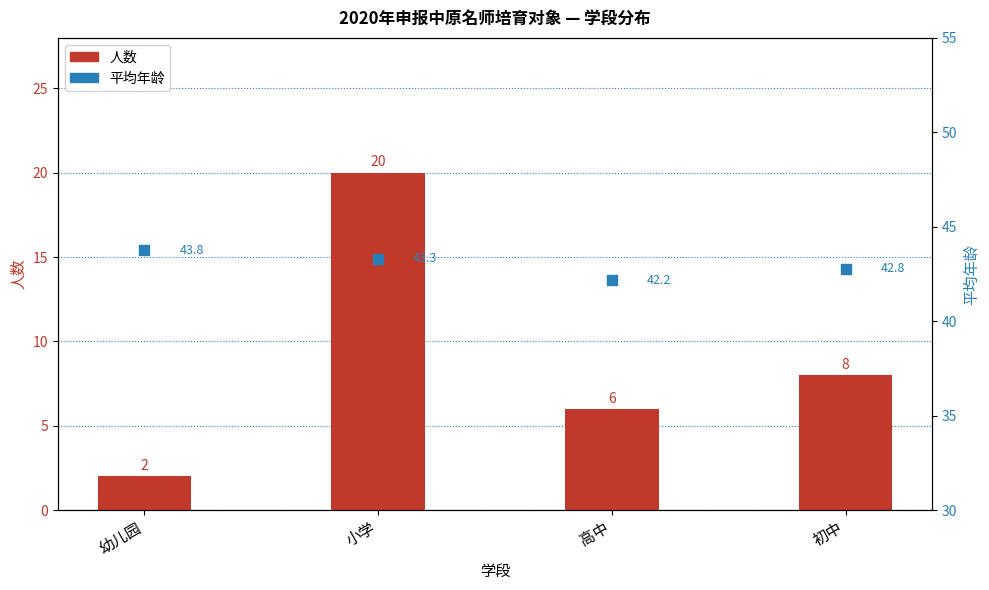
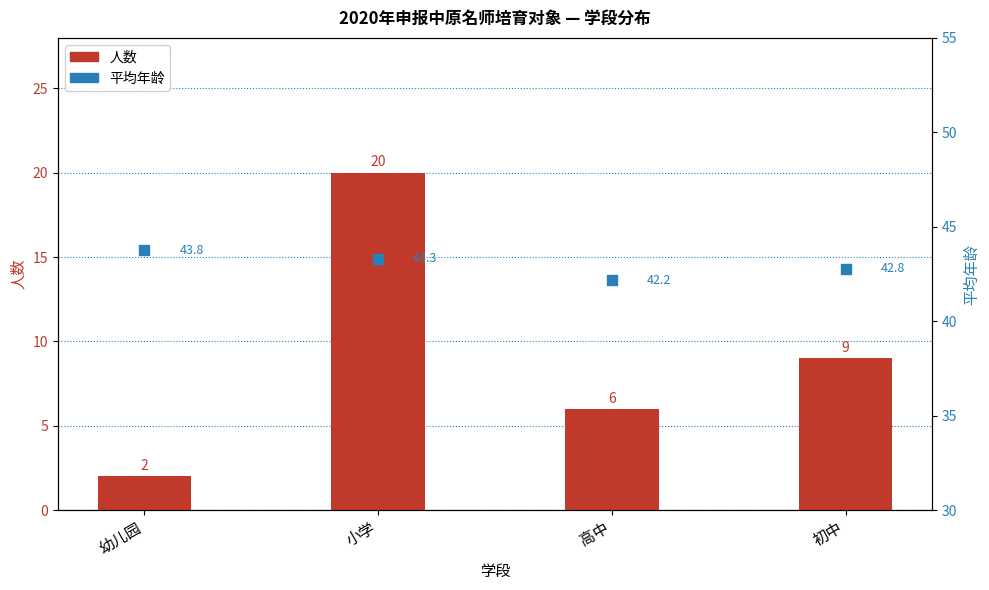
  {
    "人数": {
      "幼儿园": 2,
      "小学": 20,
      "高中": 6,
-     "初中": 8
+     "初中": 9
    }
  }
